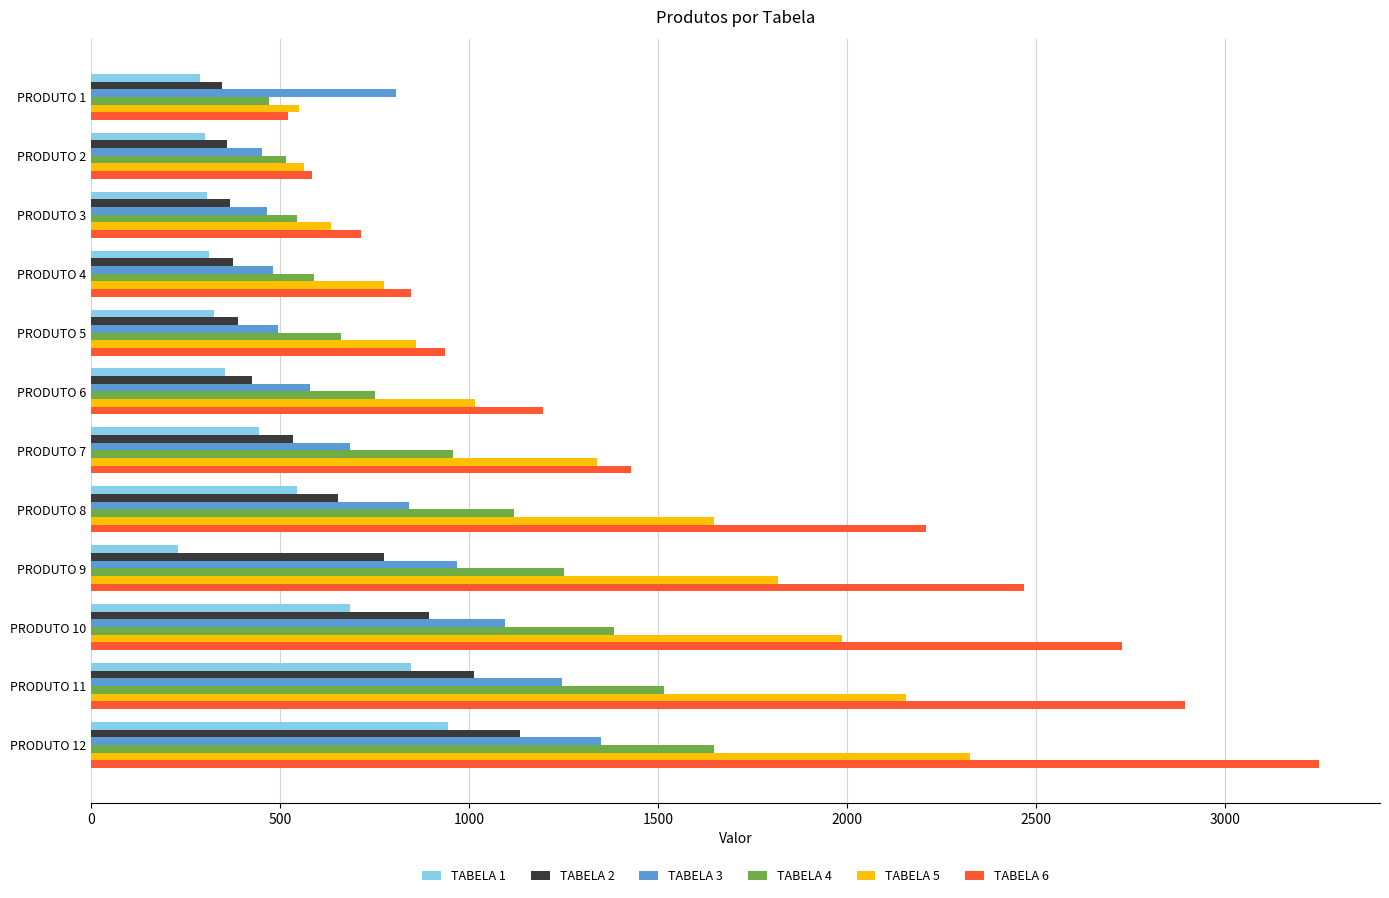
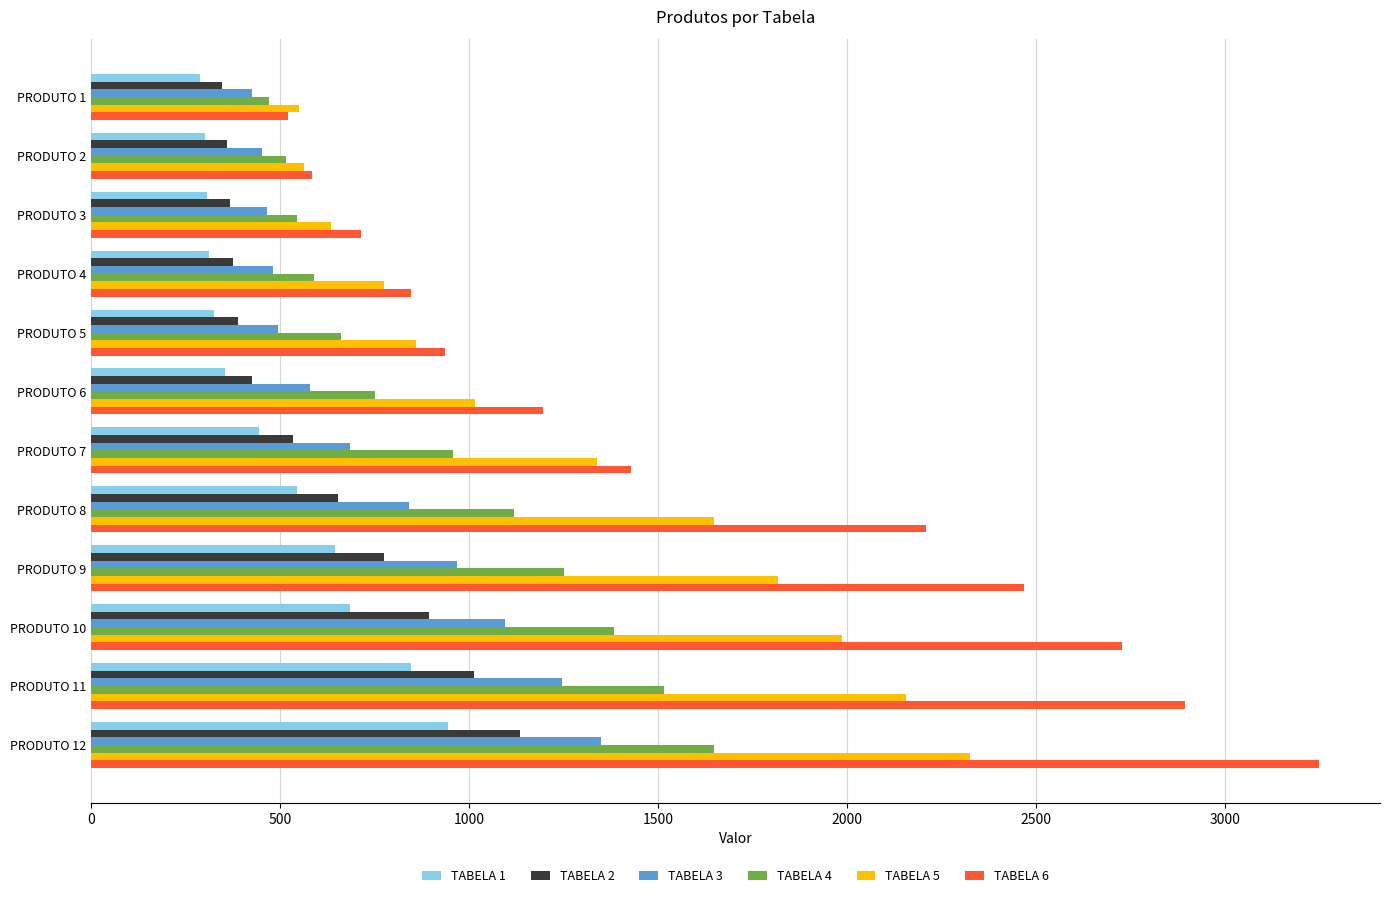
  {
    "TABELA 1": {
      "PRODUTO 1": 290,
      "PRODUTO 2": 300,
      "PRODUTO 3": 310,
      "PRODUTO 4": 310,
      "PRODUTO 5": 320,
      "PRODUTO 6": 350,
      "PRODUTO 7": 450,
      "PRODUTO 8": 550,
-     "PRODUTO 9": 230,
+     "PRODUTO 9": 650,
      "PRODUTO 10": 690,
      "PRODUTO 11": 850,
      "PRODUTO 12": 950
    },
    "TABELA 2": {
      "PRODUTO 1": 350,
      "PRODUTO 2": 360,
      "PRODUTO 3": 370,
      "PRODUTO 4": 370,
      "PRODUTO 5": 390,
      "PRODUTO 6": 420,
      "PRODUTO 7": 530,
      "PRODUTO 8": 650,
      "PRODUTO 9": 770,
      "PRODUTO 10": 890,
      "PRODUTO 11": 1010,
      "PRODUTO 12": 1130
    },
    "TABELA 3": {
-     "PRODUTO 1": 810,
+     "PRODUTO 1": 420,
      "PRODUTO 2": 450,
      "PRODUTO 3": 470,
      "PRODUTO 4": 480,
      "PRODUTO 5": 490,
      "PRODUTO 6": 580,
      "PRODUTO 7": 690,
      "PRODUTO 8": 840,
      "PRODUTO 9": 970,
      "PRODUTO 10": 1090,
      "PRODUTO 11": 1250,
      "PRODUTO 12": 1350
    },
    "TABELA 4": {
      "PRODUTO 1": 470,
      "PRODUTO 2": 520,
      "PRODUTO 3": 550,
      "PRODUTO 4": 590,
      "PRODUTO 5": 660,
      "PRODUTO 6": 750,
      "PRODUTO 7": 960,
      "PRODUTO 8": 1120,
      "PRODUTO 9": 1250,
      "PRODUTO 10": 1380,
      "PRODUTO 11": 1520,
      "PRODUTO 12": 1650
    },
    "TABELA 5": {
      "PRODUTO 1": 550,
      "PRODUTO 2": 560,
      "PRODUTO 3": 630,
      "PRODUTO 4": 780,
      "PRODUTO 5": 860,
      "PRODUTO 6": 1020,
      "PRODUTO 7": 1340,
      "PRODUTO 8": 1650,
      "PRODUTO 9": 1820,
      "PRODUTO 10": 1990,
      "PRODUTO 11": 2160,
      "PRODUTO 12": 2320
    },
    "TABELA 6": {
      "PRODUTO 1": 520,
      "PRODUTO 2": 590,
      "PRODUTO 3": 720,
      "PRODUTO 4": 850,
      "PRODUTO 5": 940,
      "PRODUTO 6": 1200,
      "PRODUTO 7": 1430,
      "PRODUTO 8": 2210,
      "PRODUTO 9": 2470,
      "PRODUTO 10": 2730,
      "PRODUTO 11": 2890,
      "PRODUTO 12": 3250
    }
  }
